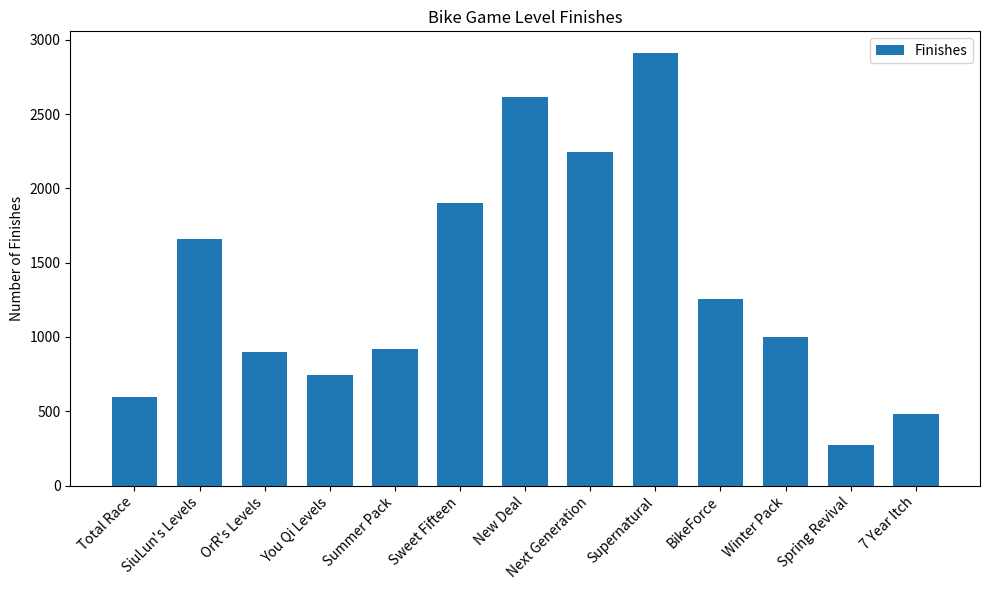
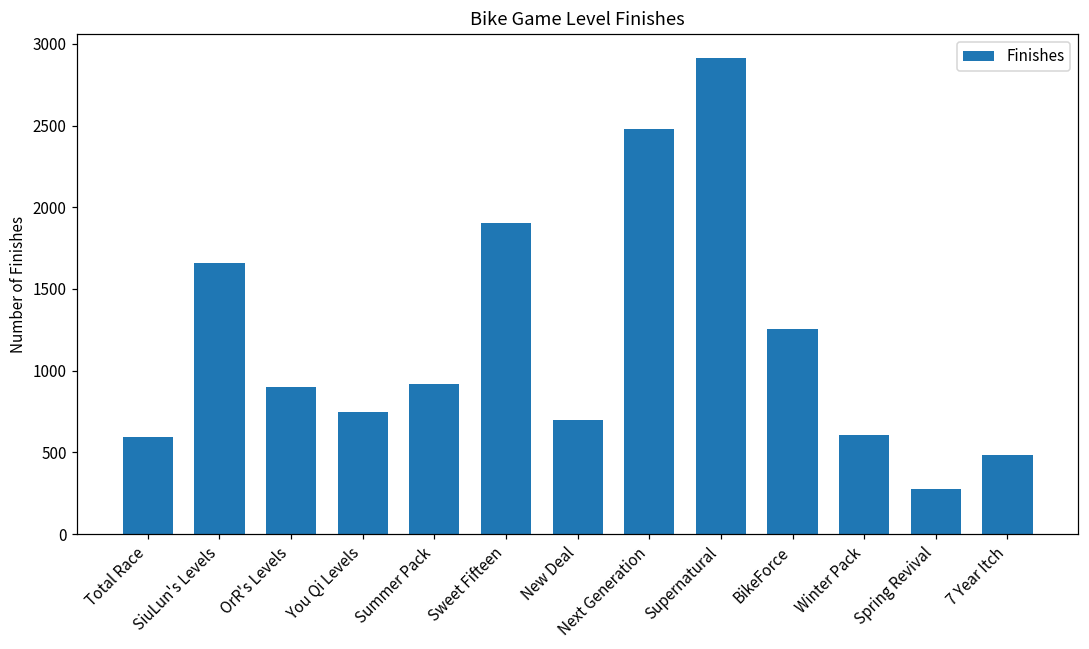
  {
    "Total Race": 600,
    "SiuLun's Levels": 1660,
    "OrR's Levels": 900,
    "You Qi Levels": 740,
    "Summer Pack": 920,
    "Sweet Fifteen": 1900,
-   "New Deal": 2620,
-   "Next Generation": 2240,
+   "New Deal": 700,
+   "Next Generation": 2480,
    "Supernatural": 2910,
    "BikeForce": 1250,
-   "Winter Pack": 1000,
+   "Winter Pack": 610,
    "Spring Revival": 280,
    "7 Year Itch": 480
  }
